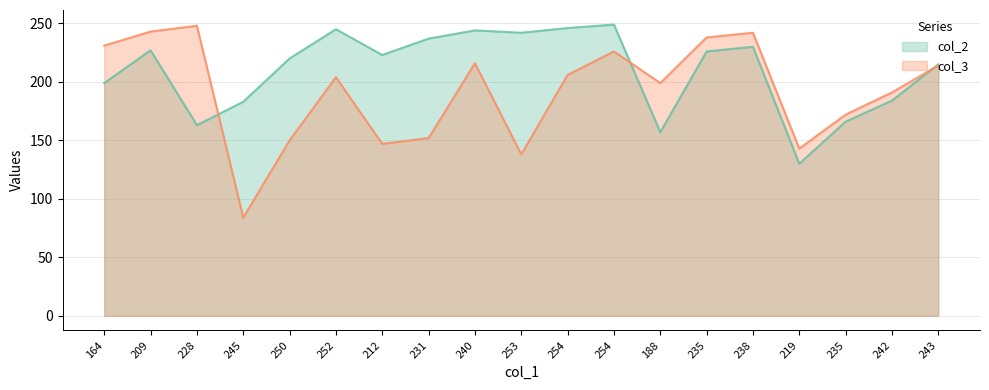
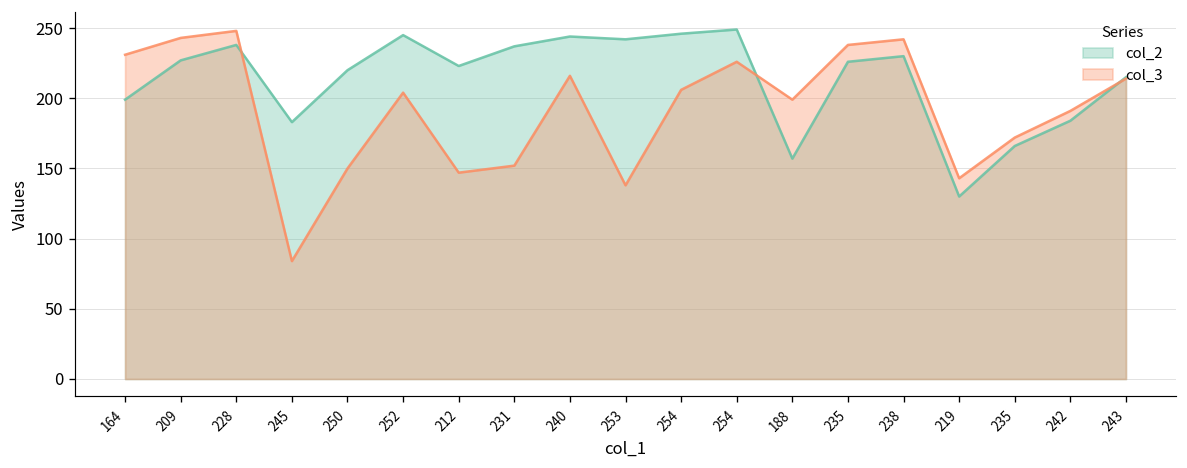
  {
    "col_2": {
      "164": 199,
      "209": 227,
-     "228": 163,
+     "228": 238,
      "245": 183,
      "250": 220,
      "252": 245,
      "212": 223,
      "231": 237,
      "240": 244,
      "253": 242,
      "188": 157,
      "238": 230,
      "219": 130,
      "242": 184
    },
    "col_3": {
      "164": 231,
      "209": 243,
      "228": 248,
      "245": 84,
      "250": 150,
      "252": 204,
      "212": 147,
      "231": 152,
      "240": 216,
      "253": 138,
      "188": 199,
      "238": 242,
      "219": 143,
      "242": 191
    }
  }
